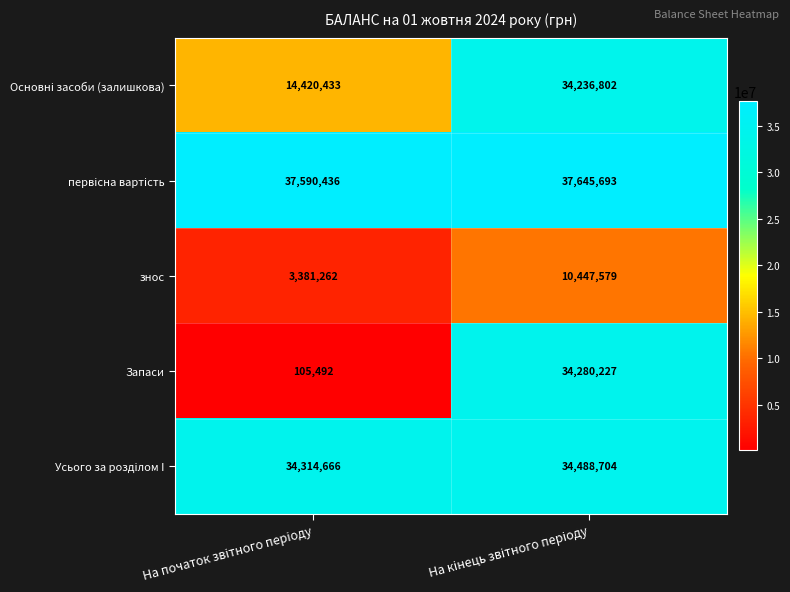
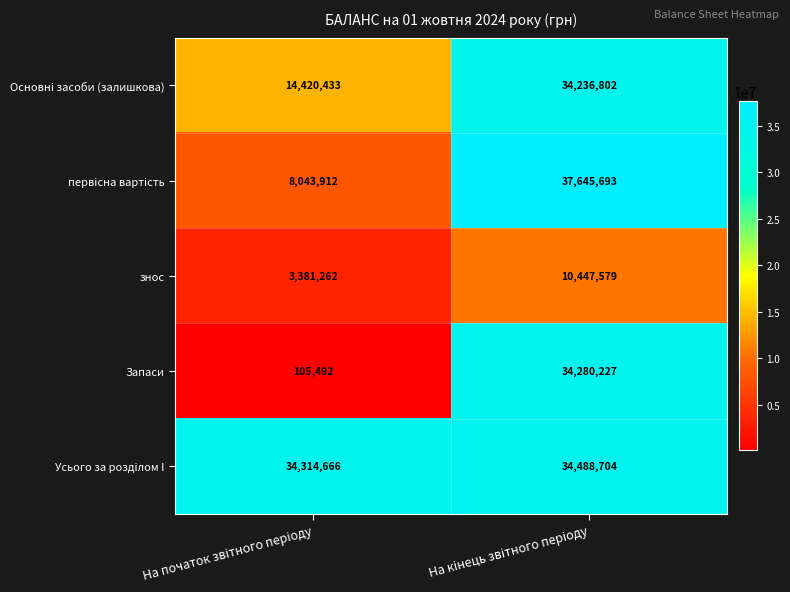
  {
    "Основні засоби (залишкова)": {
      "На початок звітного періоду": "14,420,433",
      "На кінець звітного періоду": "34,236,802"
    },
    "первісна вартість": {
-     "На початок звітного періоду": "37,590,436",
+     "На початок звітного періоду": "8,043,912",
      "На кінець звітного періоду": "37,645,693"
    },
    "знос": {
      "На початок звітного періоду": "3,381,262",
      "На кінець звітного періоду": "10,447,579"
    },
    "Запаси": {
      "На початок звітного періоду": "105,492",
      "На кінець звітного періоду": "34,280,227"
    },
    "Усього за розділом І": {
      "На початок звітного періоду": "34,314,666",
      "На кінець звітного періоду": "34,488,704"
    }
  }
